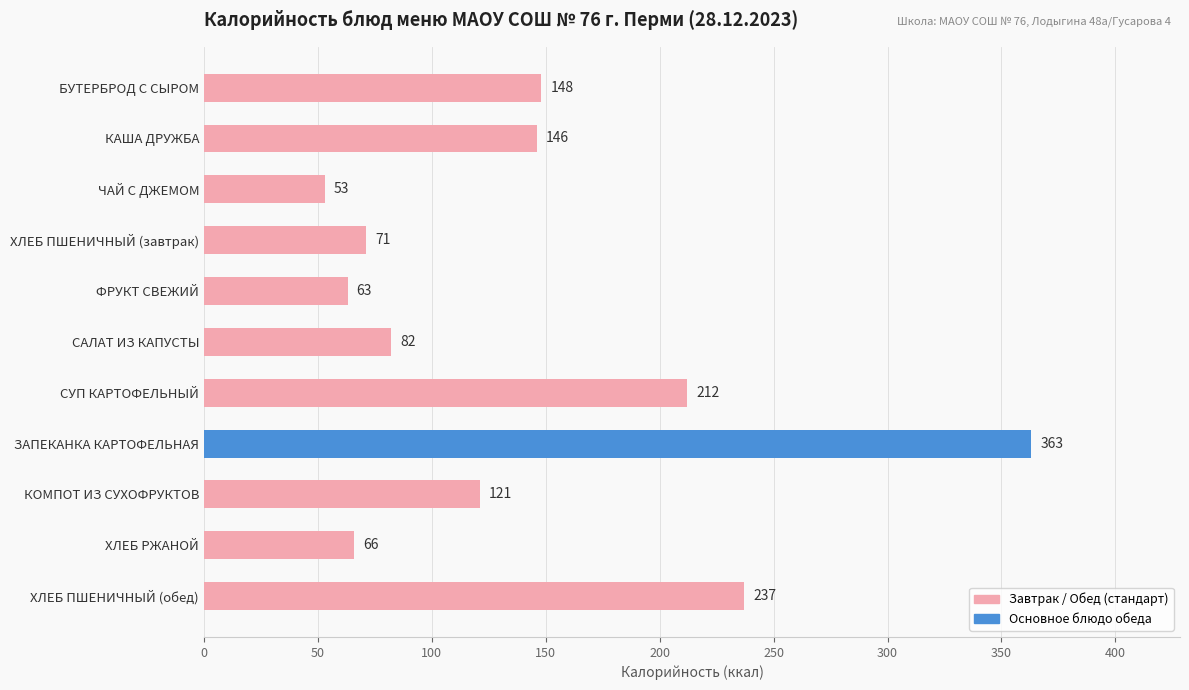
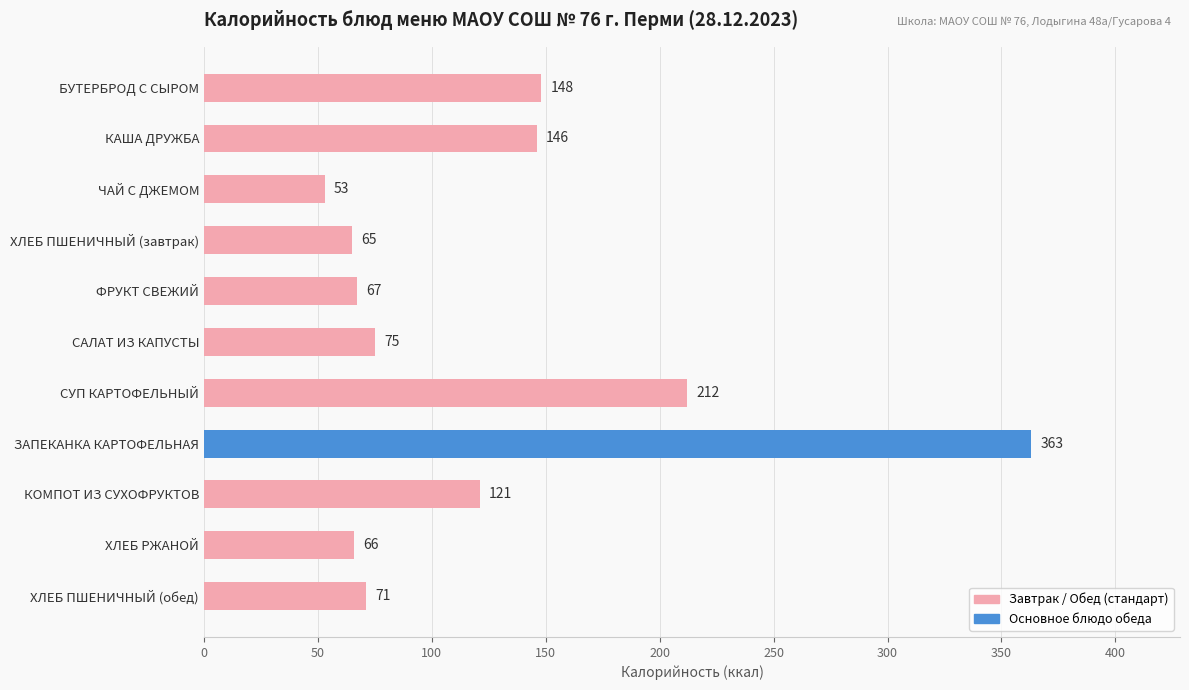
  {
    "БУТЕРБРОД С СЫРОМ": 148,
    "КАША ДРУЖБА": 146,
    "ЧАЙ С ДЖЕМОМ": 53,
-   "ХЛЕБ ПШЕНИЧНЫЙ (завтрак)": 71,
-   "ФРУКТ СВЕЖИЙ": 63,
-   "САЛАТ ИЗ КАПУСТЫ": 82,
+   "ХЛЕБ ПШЕНИЧНЫЙ (завтрак)": 65,
+   "ФРУКТ СВЕЖИЙ": 67,
+   "САЛАТ ИЗ КАПУСТЫ": 75,
    "СУП КАРТОФЕЛЬНЫЙ": 212,
    "ЗАПЕКАНКА КАРТОФЕЛЬНАЯ": 363,
    "КОМПОТ ИЗ СУХОФРУКТОВ": 121,
    "ХЛЕБ РЖАНОЙ": 66,
-   "ХЛЕБ ПШЕНИЧНЫЙ (обед)": 237
+   "ХЛЕБ ПШЕНИЧНЫЙ (обед)": 71
  }
